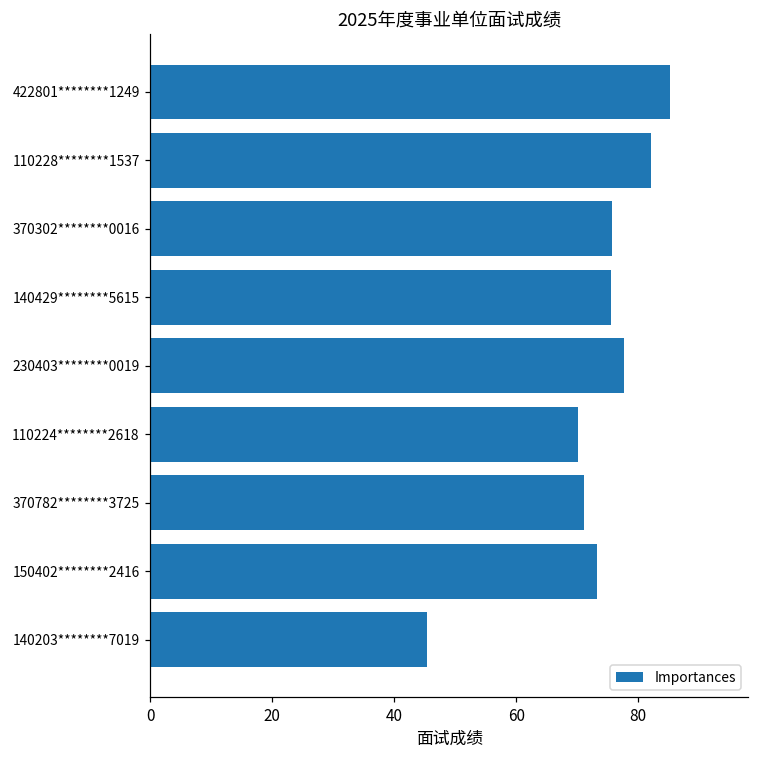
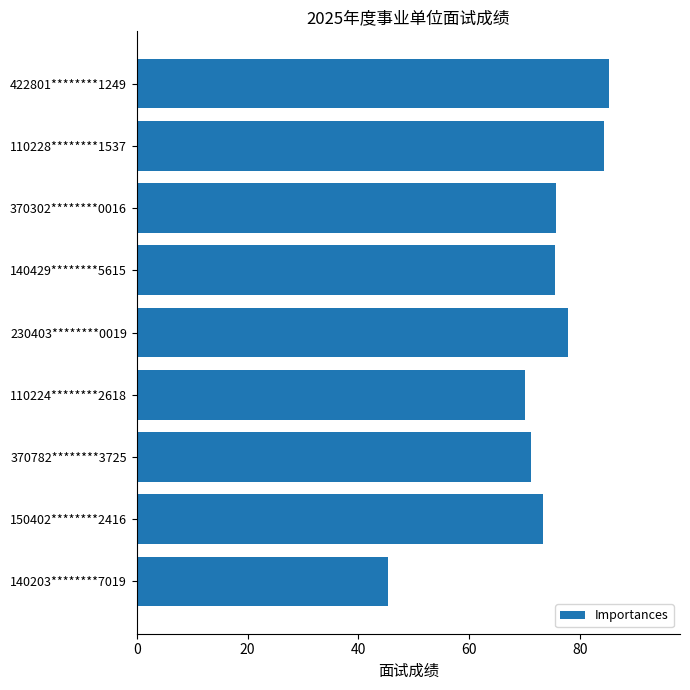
  {
    "422801********1249": 85,
-   "110228********1537": 82,
+   "110228********1537": 84,
    "370302********0016": 76,
    "140429********5615": 75,
    "230403********0019": 78,
    "110224********2618": 70,
    "370782********3725": 71,
    "150402********2416": 73,
    "140203********7019": 45
  }
